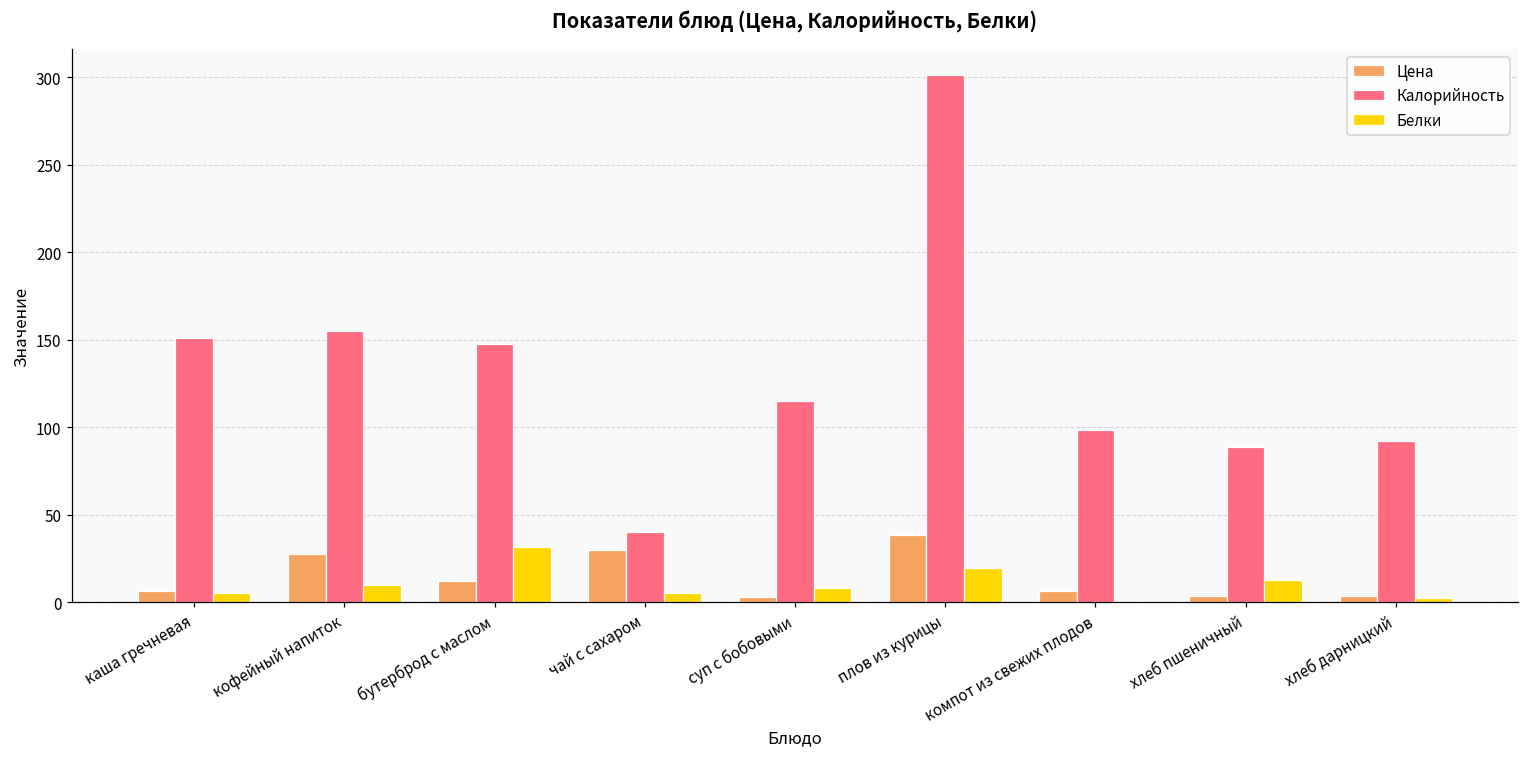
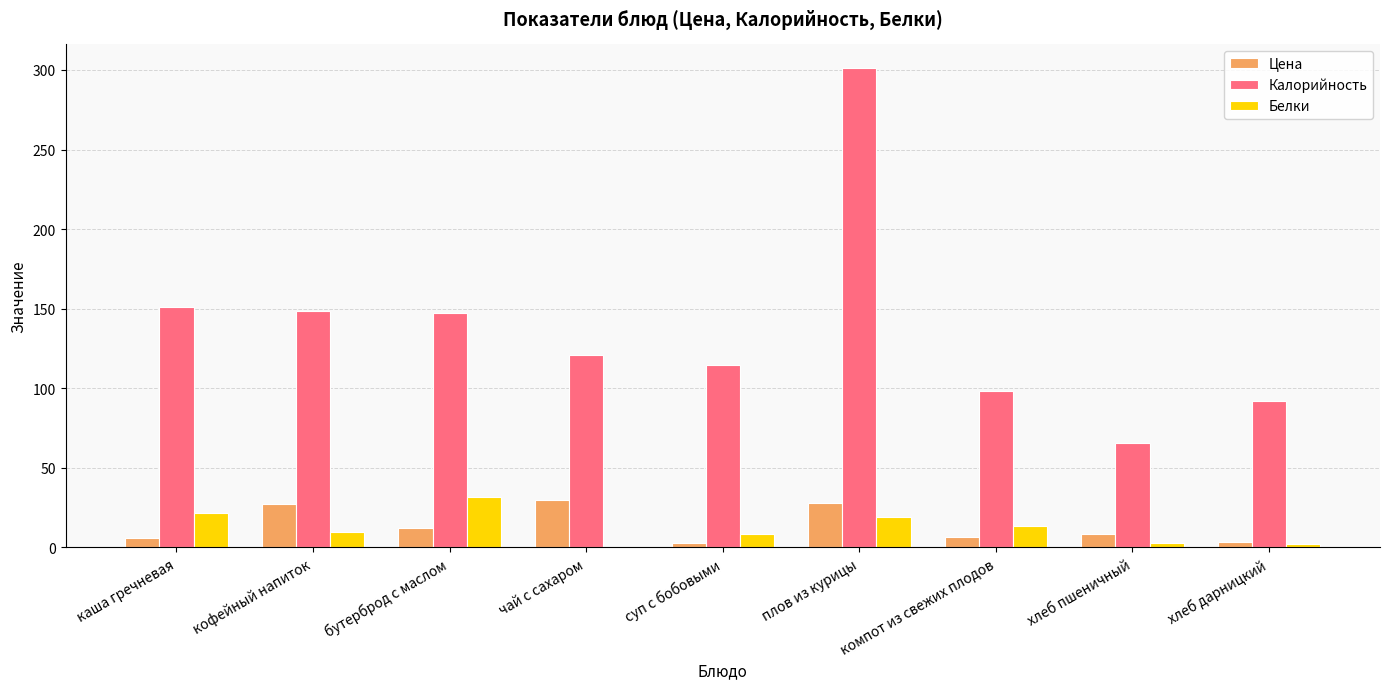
  {
    "Цена": {
      "каша гречневая": 6,
      "кофейный напиток": 27,
      "бутерброд с маслом": 12,
      "чай с сахаром": 30,
      "суп с бобовыми": 3,
-     "плов из курицы": 38,
+     "плов из курицы": 28,
      "компот из свежих плодов": 7,
-     "хлеб пшеничный": 4,
+     "хлеб пшеничный": 9,
      "хлеб дарницкий": 3
    },
    "Калорийность": {
      "каша гречневая": 151,
-     "кофейный напиток": 155,
+     "кофейный напиток": 149,
      "бутерброд с маслом": 147,
-     "чай с сахаром": 40,
+     "чай с сахаром": 121,
      "суп с бобовыми": 115,
      "плов из курицы": 301,
      "компот из свежих плодов": 98,
-     "хлеб пшеничный": 89,
+     "хлеб пшеничный": 65,
      "хлеб дарницкий": 92
    },
    "Белки": {
-     "каша гречневая": 5,
+     "каша гречневая": 22,
      "кофейный напиток": 10,
      "бутерброд с маслом": 32,
-     "чай с сахаром": 5,
+     "чай с сахаром": 0,
      "суп с бобовыми": 8,
      "плов из курицы": 19,
-     "компот из свежих плодов": 0,
-     "хлеб пшеничный": 13,
+     "компот из свежих плодов": 14,
+     "хлеб пшеничный": 3,
      "хлеб дарницкий": 2
    }
  }
